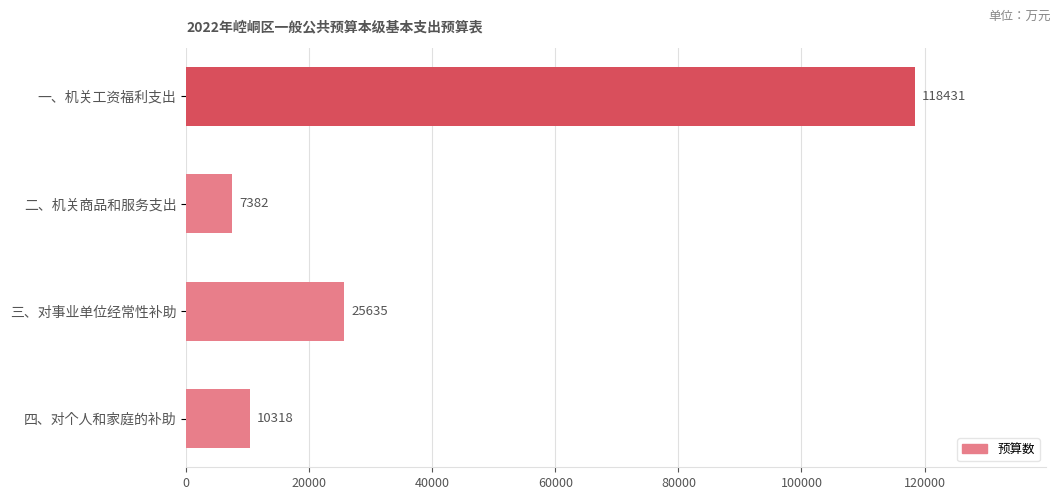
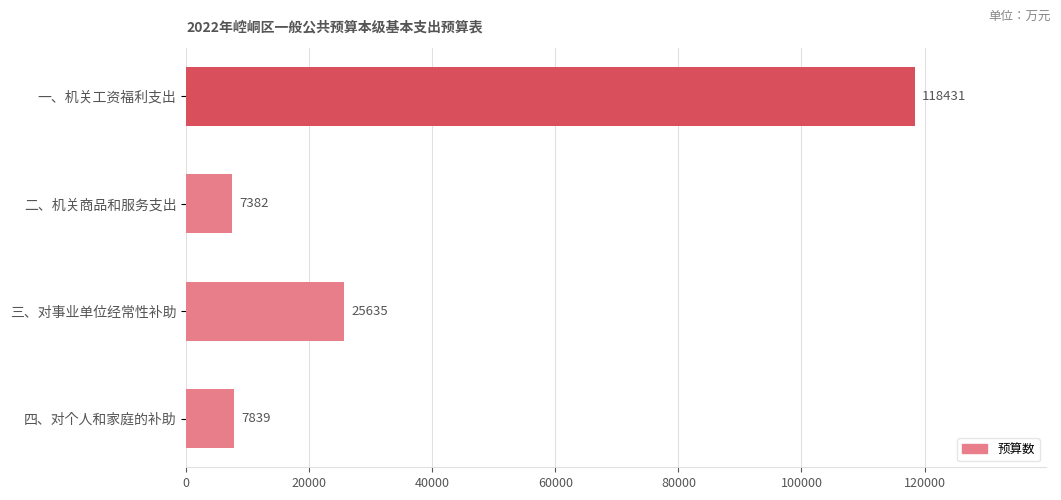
  {
    "一、机关工资福利支出": 118431,
    "二、机关商品和服务支出": 7382,
    "三、对事业单位经常性补助": 25635,
-   "四、对个人和家庭的补助": 10318
+   "四、对个人和家庭的补助": 7839
  }
